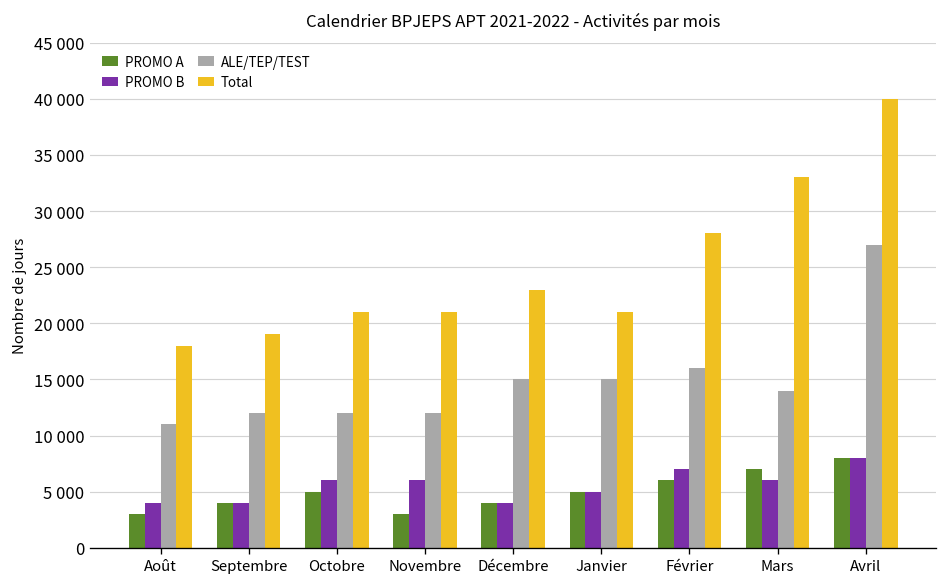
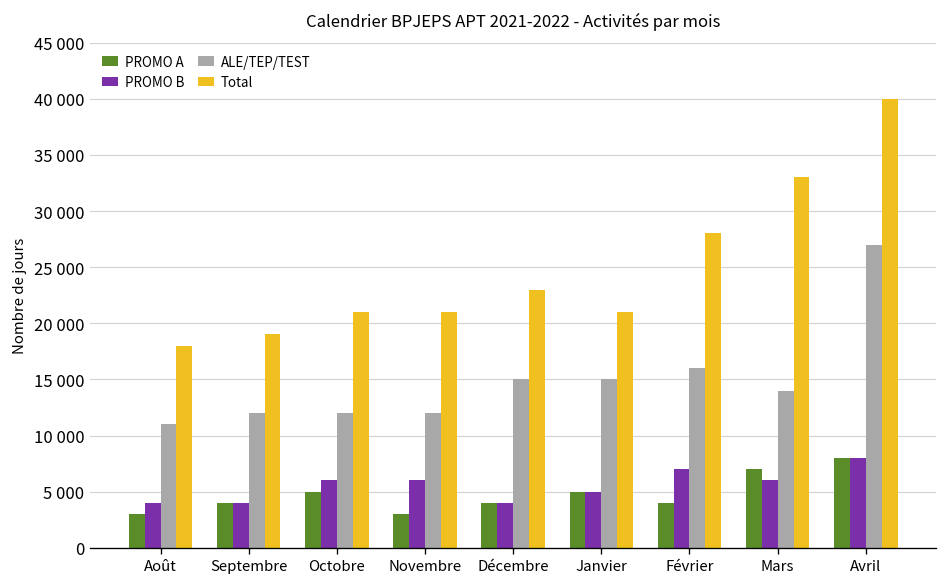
  {
    "PROMO A": {
      "Août": 3000,
      "Septembre": 4000,
      "Octobre": 5000,
      "Novembre": 3000,
      "Décembre": 4000,
      "Janvier": 5000,
-     "Février": 6000,
+     "Février": 4000,
      "Mars": 7000,
      "Avril": 8000
    },
    "PROMO B": {
      "Août": 4000,
      "Septembre": 4000,
      "Octobre": 6000,
      "Novembre": 6000,
      "Décembre": 4000,
      "Janvier": 5000,
      "Février": 7000,
      "Mars": 6000,
      "Avril": 8000
    },
    "ALE/TEP/TEST": {
      "Août": 11000,
      "Septembre": 12000,
      "Octobre": 12000,
      "Novembre": 12000,
      "Décembre": 15000,
      "Janvier": 15000,
      "Février": 16000,
      "Mars": 14000,
      "Avril": 27000
    },
    "Total": {
      "Août": 18000,
      "Septembre": 19000,
      "Octobre": 21000,
      "Novembre": 21000,
      "Décembre": 23000,
      "Janvier": 21000,
      "Février": 28000,
      "Mars": 33000,
      "Avril": 40000
    }
  }
